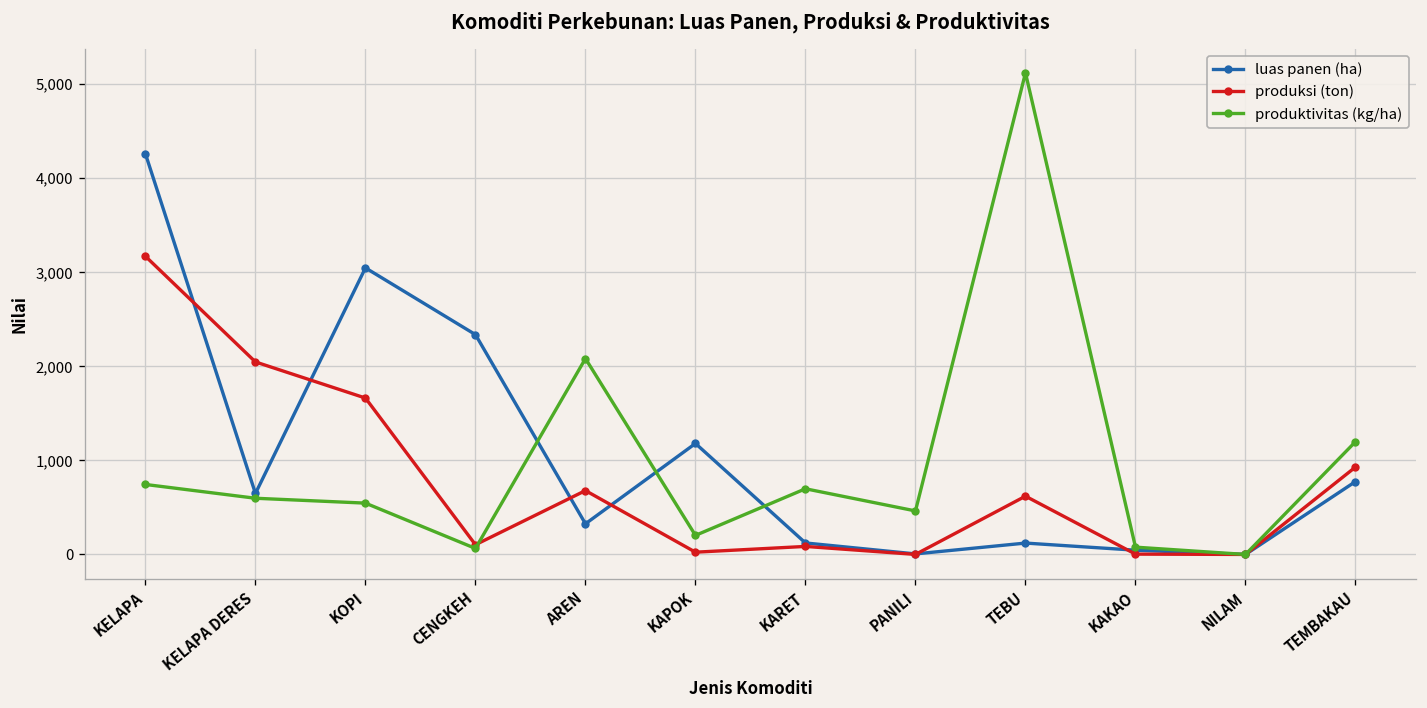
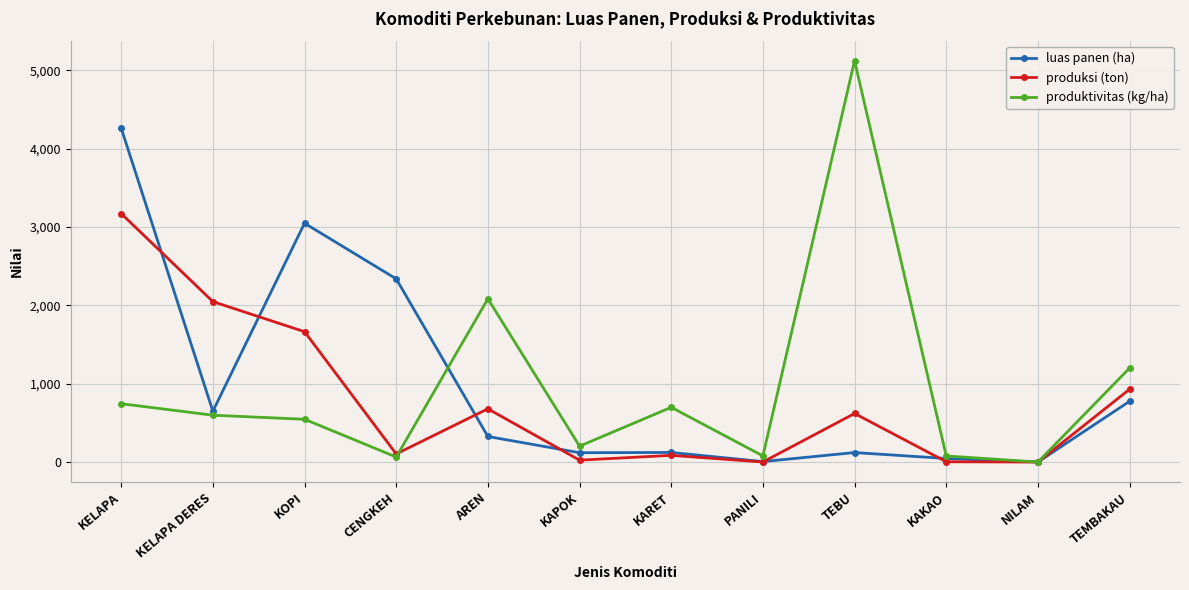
  {
    "luas panen (ha)": {
      "KELAPA": "4,300",
      "KELAPA DERES": "600",
      "KOPI": "3,000",
      "CENGKEH": "2,300",
      "AREN": "300",
-     "KAPOK": "1,200",
+     "KAPOK": "100",
      "KARET": "100",
      "TEBU": "100",
      "TEMBAKAU": "800"
    },
    "produksi (ton)": {
      "KELAPA": "3,200",
      "KELAPA DERES": "2,000",
      "KOPI": "1,700",
      "CENGKEH": "100",
      "AREN": "700",
      "KAPOK": "0",
      "KARET": "100",
      "TEBU": "600",
      "KAKAO": "0",
      "TEMBAKAU": "900"
    },
    "produktivitas (kg/ha)": {
      "KELAPA": "700",
      "KELAPA DERES": "600",
      "KOPI": "500",
      "CENGKEH": "100",
      "AREN": "2,100",
      "KAPOK": "200",
      "KARET": "700",
-     "PANILI": "500",
+     "PANILI": "100",
      "TEBU": "5,100",
      "TEMBAKAU": "1,200"
    }
  }
